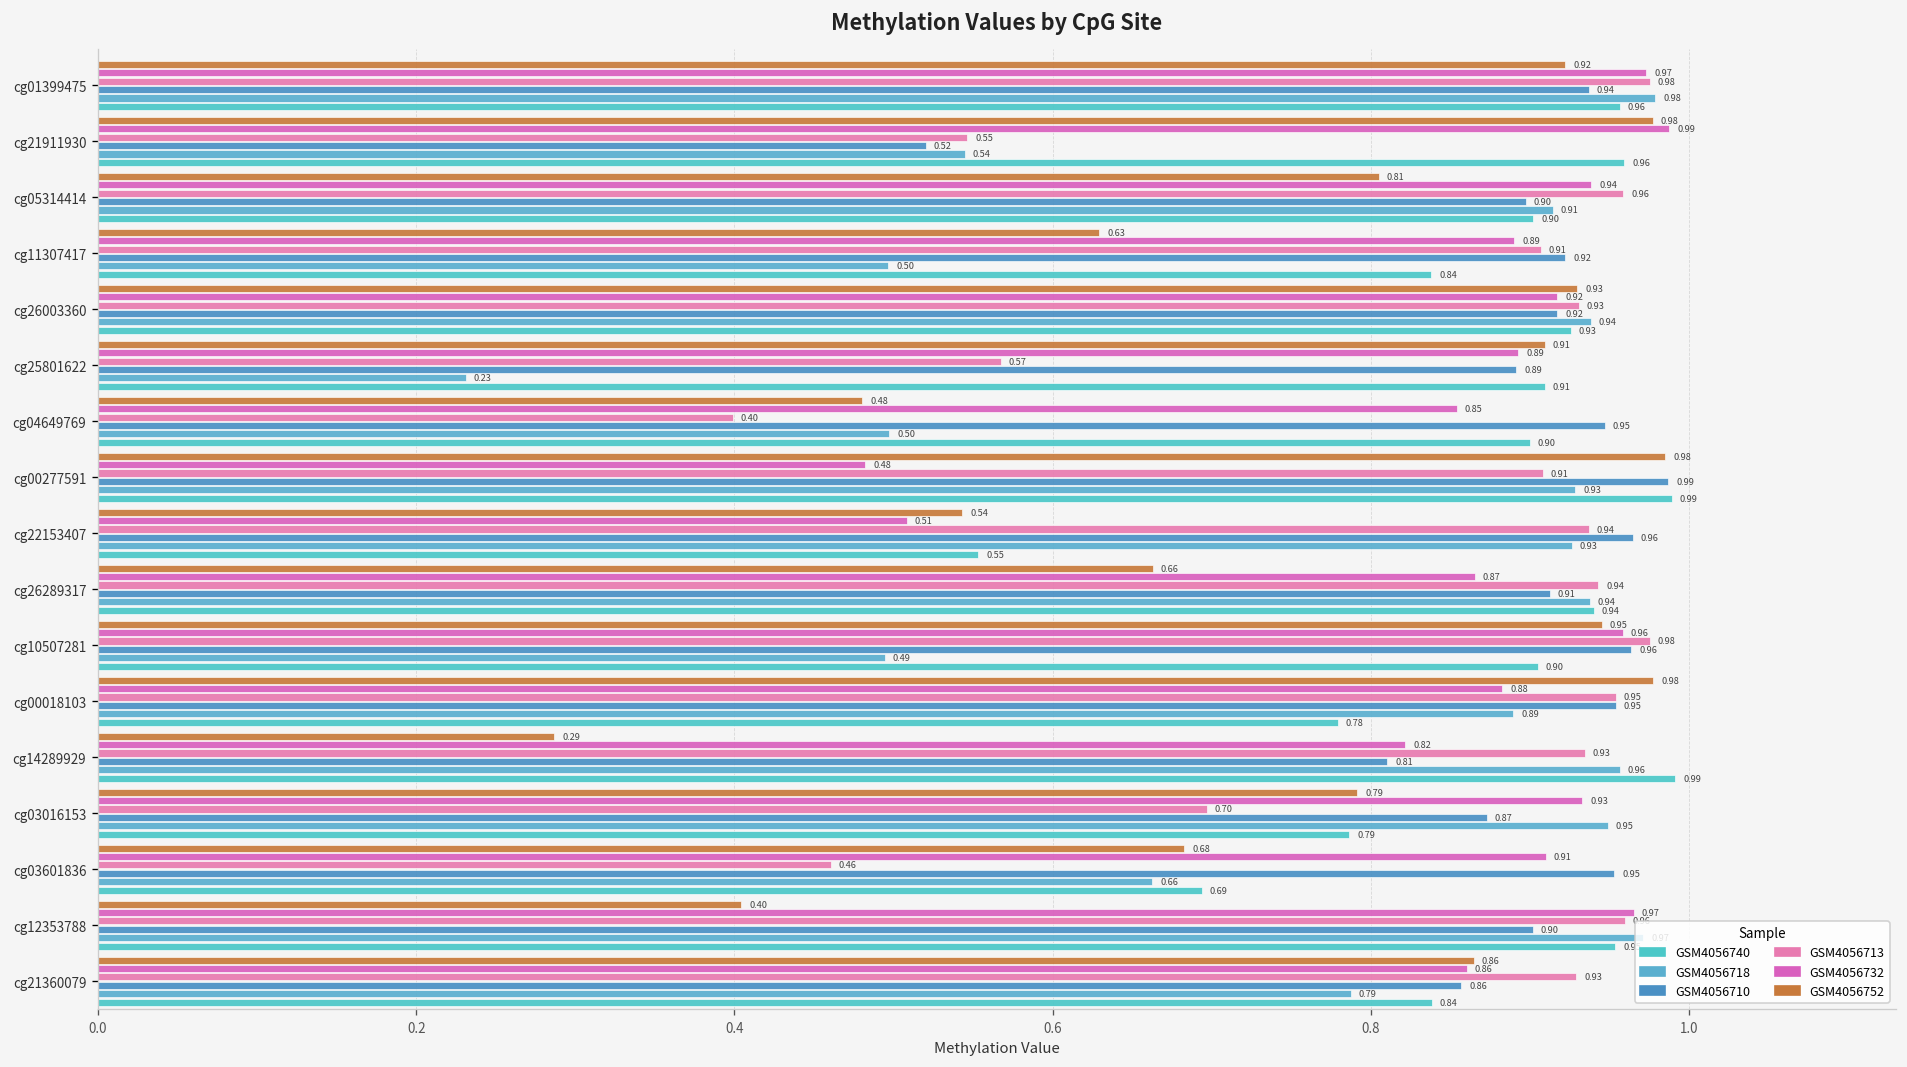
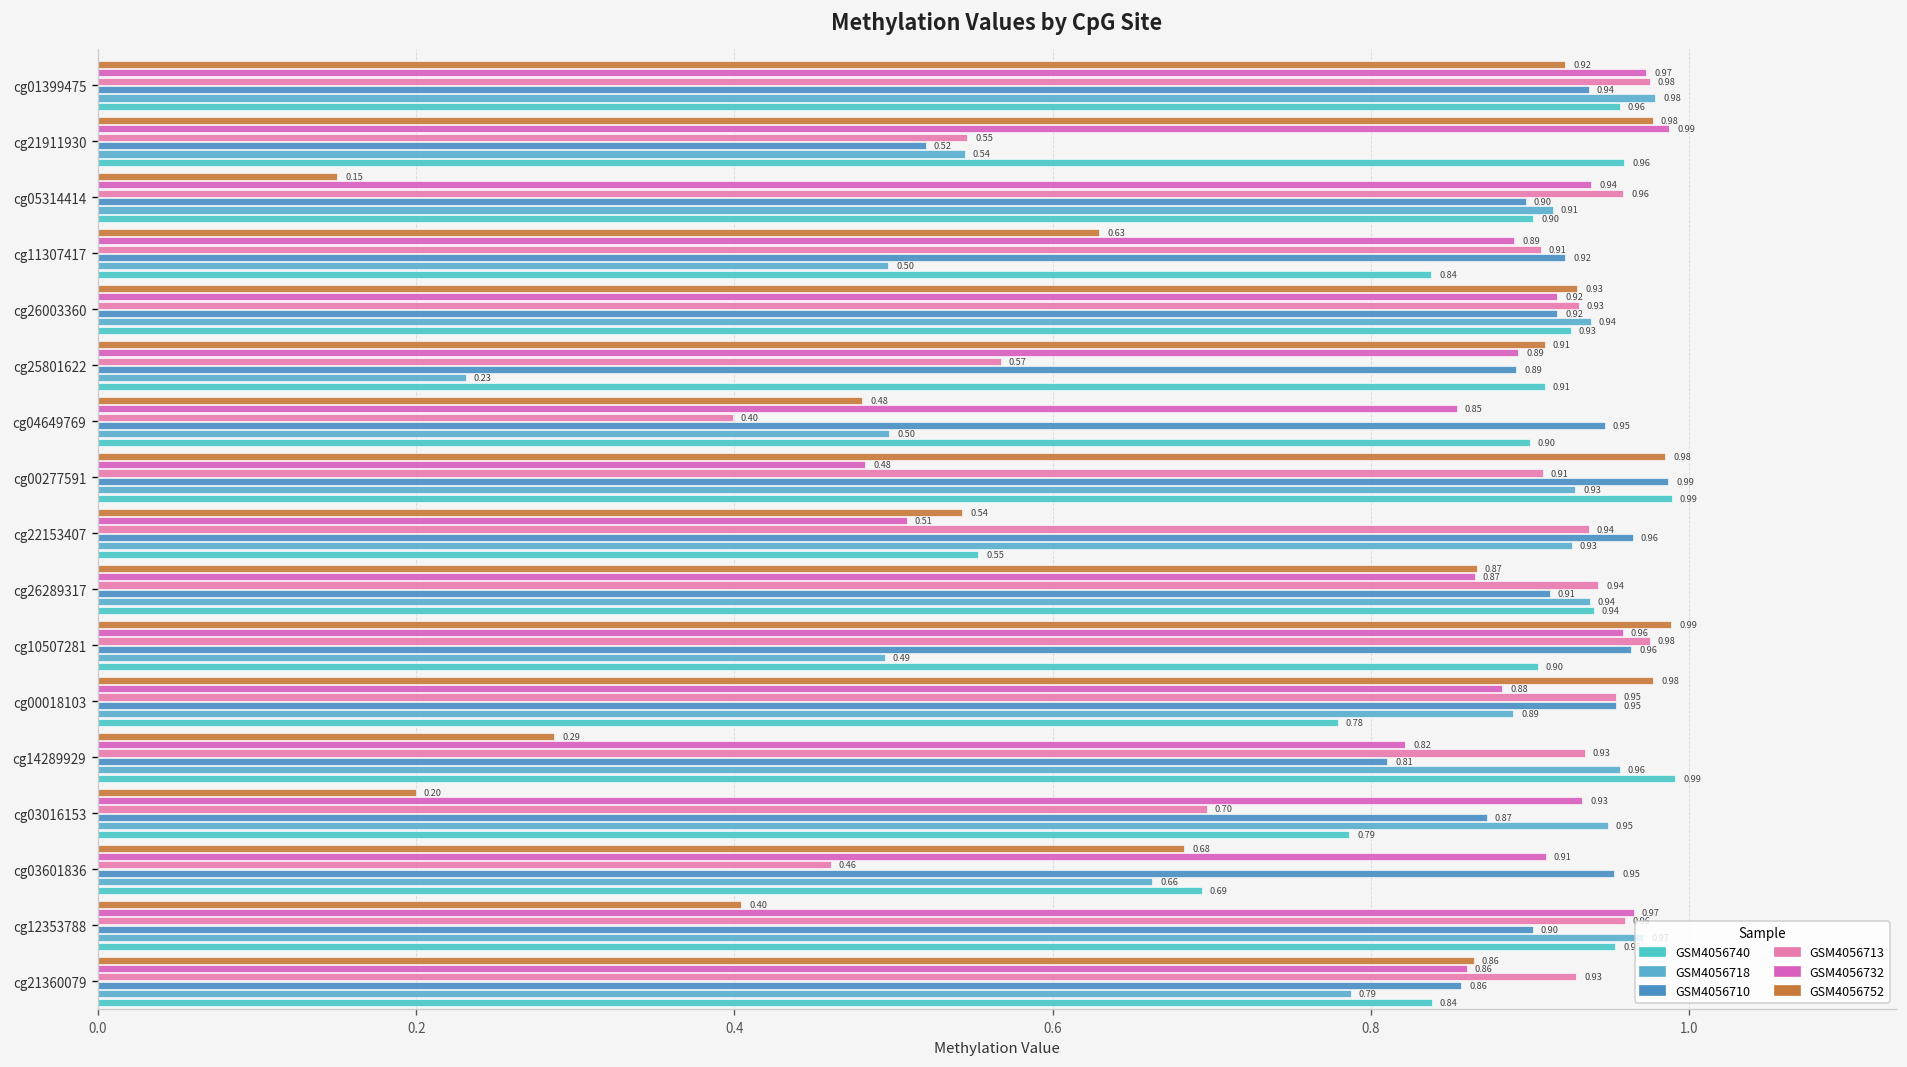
  {
    "GSM4056752": {
      "cg01399475": 0.92,
      "cg21911930": 0.98,
-     "cg05314414": 0.81,
+     "cg05314414": 0.15,
      "cg11307417": 0.63,
      "cg26003360": 0.93,
      "cg25801622": 0.91,
      "cg04649769": 0.48,
      "cg00277591": 0.98,
      "cg22153407": 0.54,
-     "cg26289317": 0.66,
-     "cg10507281": 0.95,
+     "cg26289317": 0.87,
+     "cg10507281": 0.99,
      "cg00018103": 0.98,
      "cg14289929": 0.29,
-     "cg03016153": 0.79,
+     "cg03016153": 0.20,
      "cg03601836": 0.68,
      "cg12353788": 0.40,
      "cg21360079": 0.86
    }
  }
